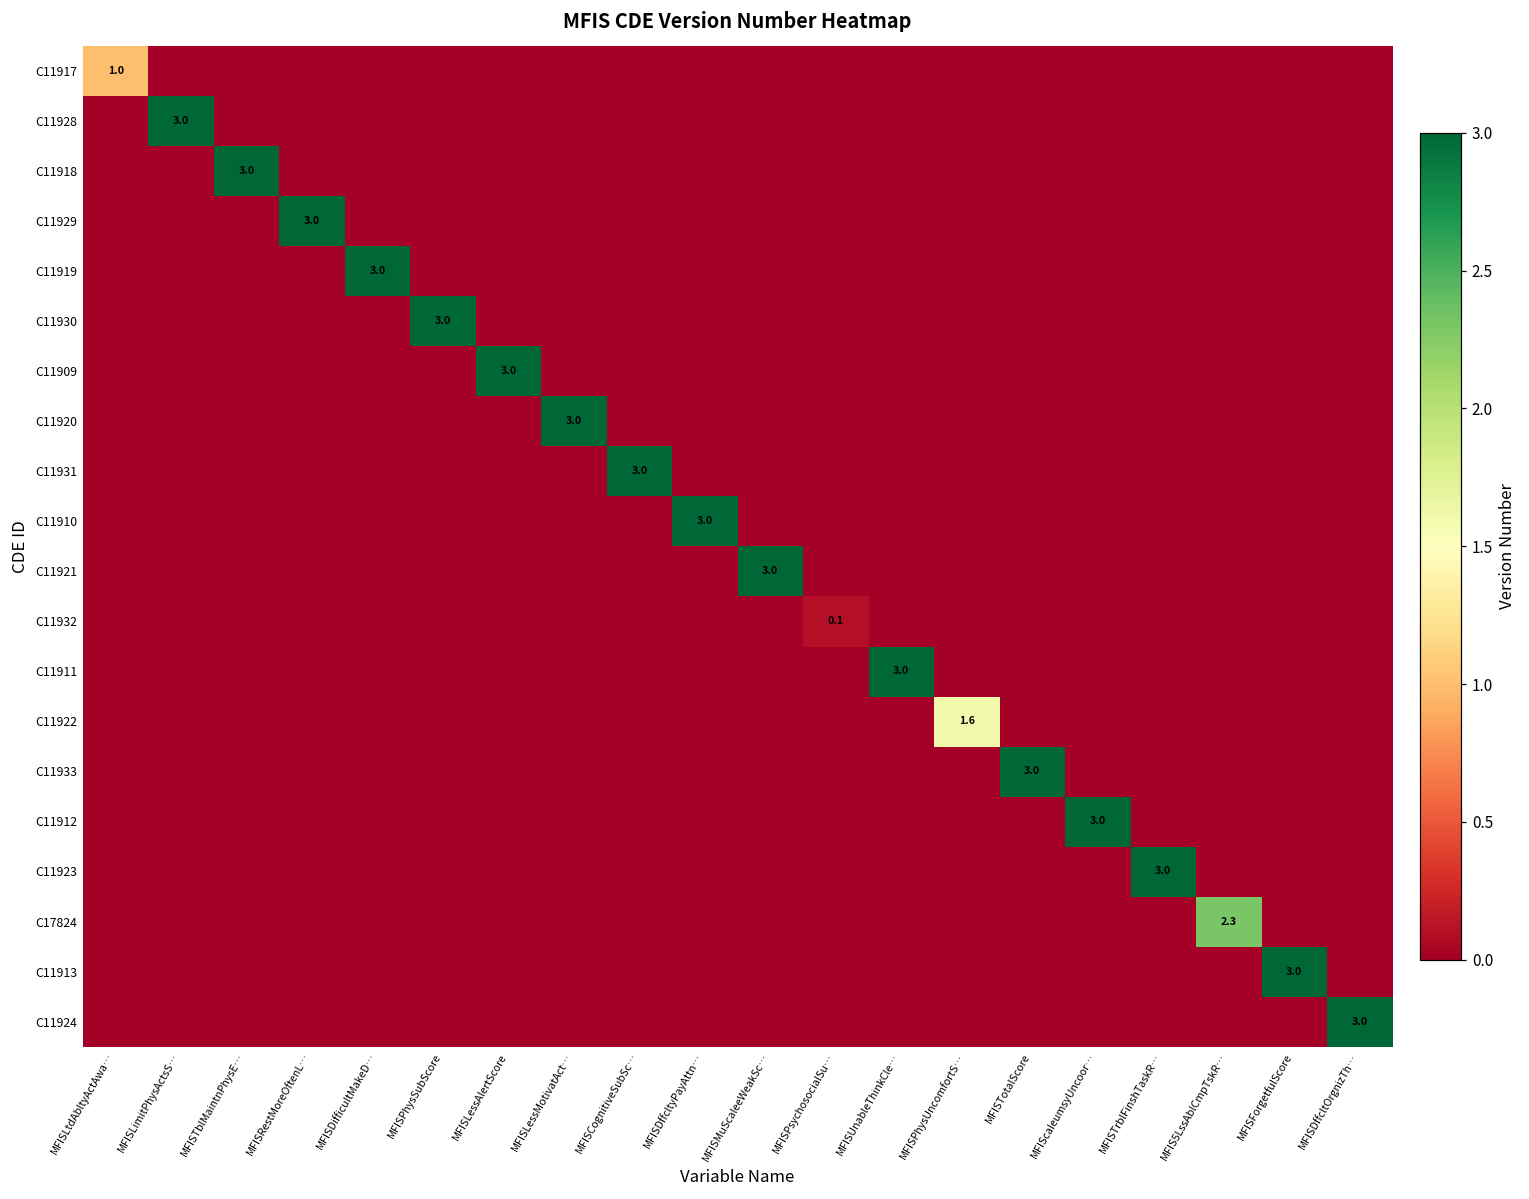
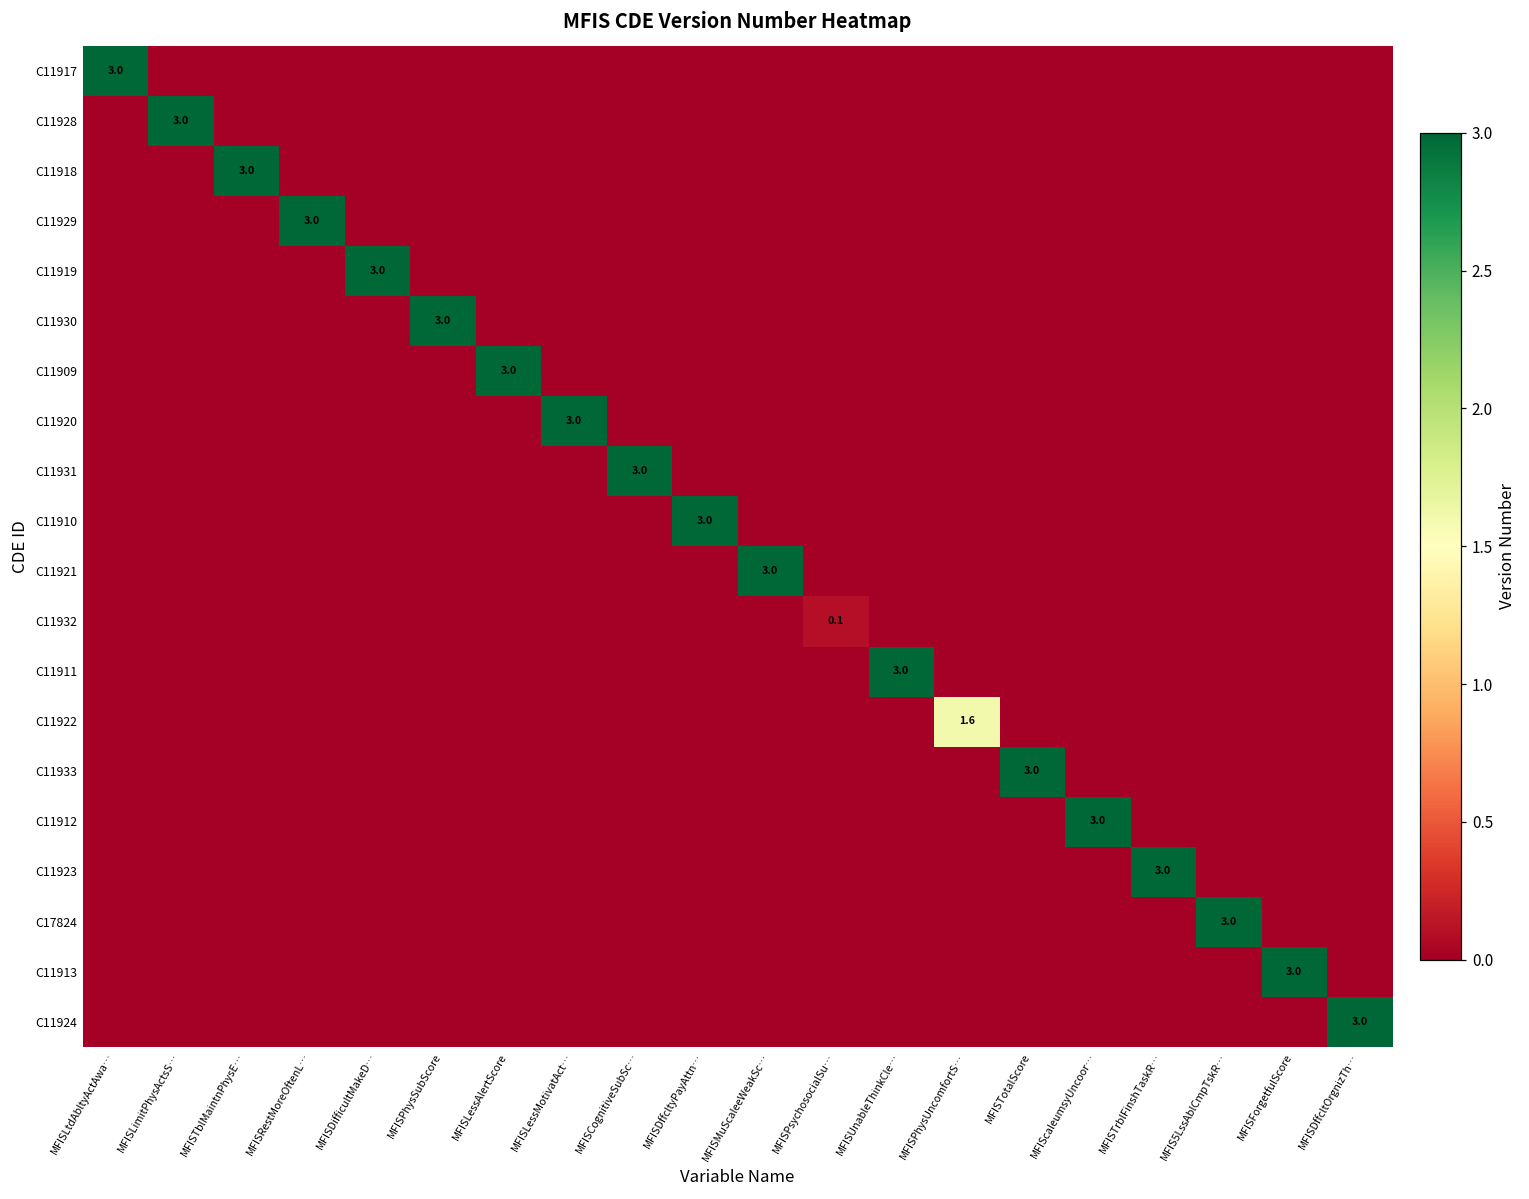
  {
    "C11917": {
-     "MFISLtdAbltyActAwa…": 1.0
+     "MFISLtdAbltyActAwa…": 3.0
    },
    "C11928": {
      "MFISLimitPhysActsS…": 3.0
    },
    "C11918": {
      "MFISTblMaintnPhysE…": 3.0
    },
    "C11929": {
      "MFISRestMoreOftenL…": 3.0
    },
    "C11919": {
      "MFISDifficultMakeD…": 3.0
    },
    "C11930": {
      "MFISPhysSubScore": 3.0
    },
    "C11909": {
      "MFISLessAlertScore": 3.0
    },
    "C11920": {
      "MFISLessMotivatAct…": 3.0
    },
    "C11931": {
      "MFISCognitiveSubSc…": 3.0
    },
    "C11910": {
      "MFISDffcltyPayAttn…": 3.0
    },
    "C11921": {
      "MFISMuScaleeWeakSc…": 3.0
    },
    "C11932": {
      "MFISPsychosocialSu…": 0.1
    },
    "C11911": {
      "MFISUnableThinkCle…": 3.0
    },
    "C11922": {
      "MFISPhysUncomfortS…": 1.6
    },
    "C11933": {
      "MFISTotalScore": 3.0
    },
    "C11912": {
      "MFIScaleumsyUncoor…": 3.0
    },
    "C11923": {
      "MFISTrblFinshTaskR…": 3.0
    },
    "C17824": {
-     "MFIS5LssAblCmpTskR…": 2.3
+     "MFIS5LssAblCmpTskR…": 3.0
    },
    "C11913": {
      "MFISForgetfulScore": 3.0
    },
    "C11924": {
      "MFISDffcltOrgnizTh…": 3.0
    }
  }
